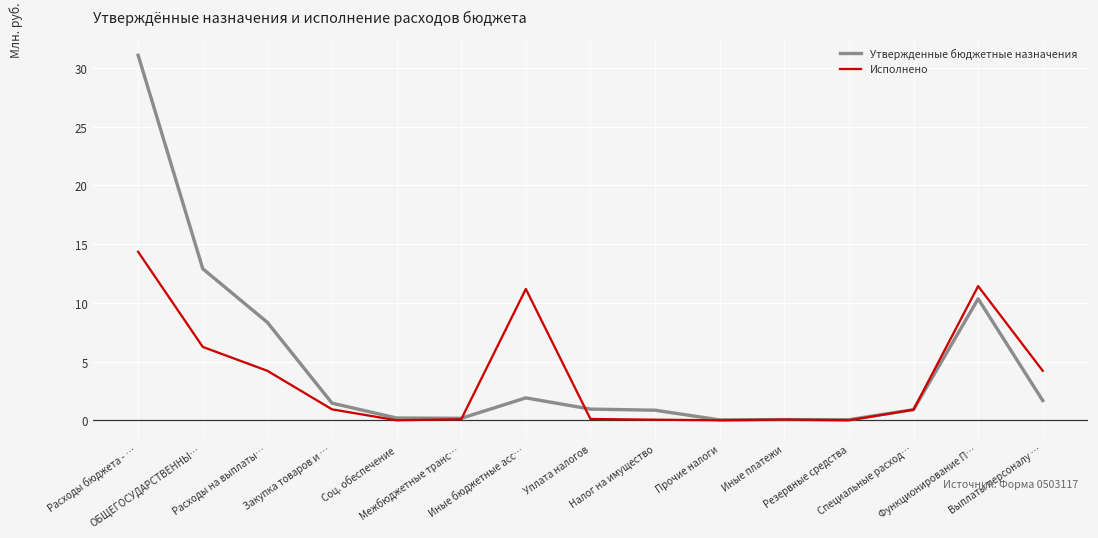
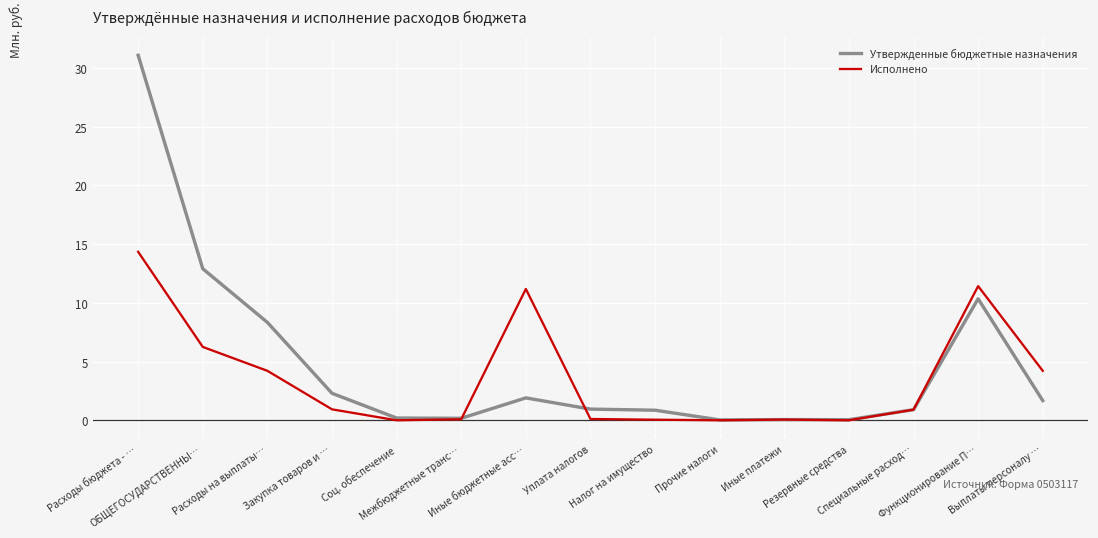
  {
    "Утвержденные бюджетные назначения": {
      "Расходы бюджета - …": 31.1,
      "ОБЩЕГОСУДАРСТВЕННЫ…": 12.9,
      "Расходы на выплаты…": 8.3,
-     "Закупка товаров и …": 1.5,
+     "Закупка товаров и …": 2.3,
      "Иные бюджетные асс…": 1.9,
      "Уплата налогов": 1.0,
      "Налог на имущество": 0.9,
      "Функционирование П…": 10.3,
      "Выплаты персоналу …": 1.7
    },
    "Исполнено": {
      "Расходы бюджета - …": 14.3,
      "ОБЩЕГОСУДАРСТВЕННЫ…": 6.2,
      "Расходы на выплаты…": 4.2,
      "Закупка товаров и …": 0.9,
      "Иные бюджетные асс…": 11.2,
      "Уплата налогов": 0.1,
      "Налог на имущество": 0.1,
      "Функционирование П…": 11.4,
      "Выплаты персоналу …": 4.2
    }
  }
